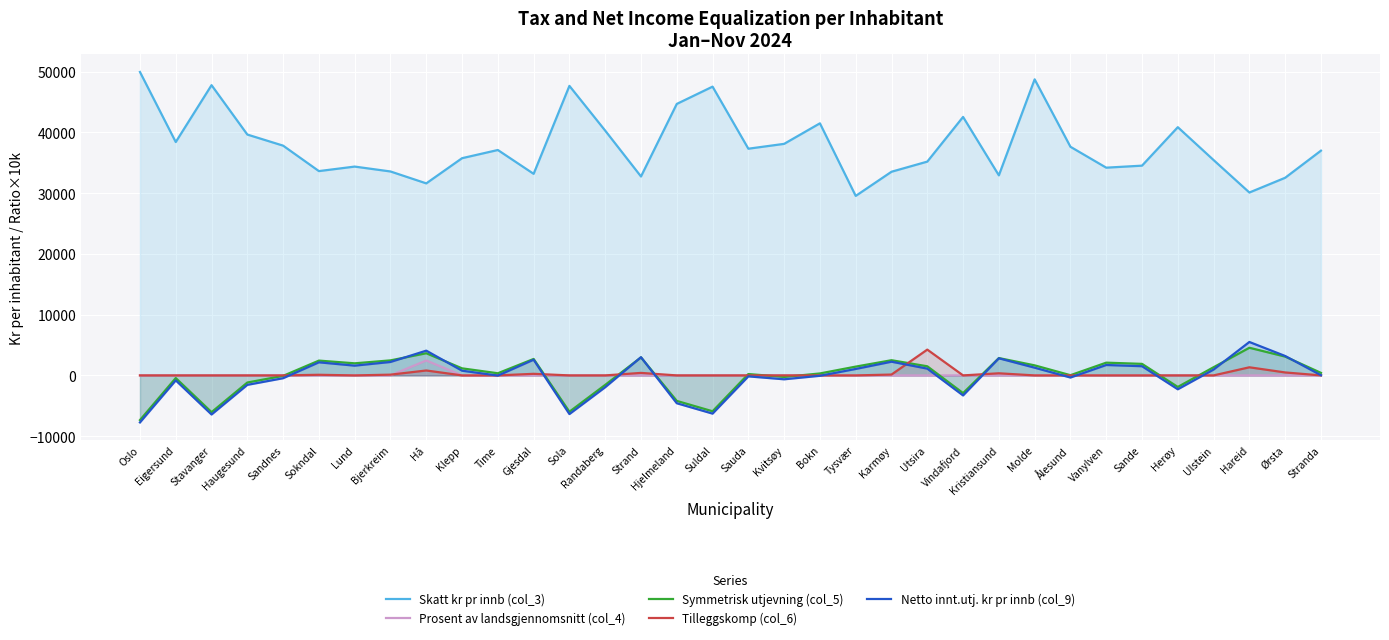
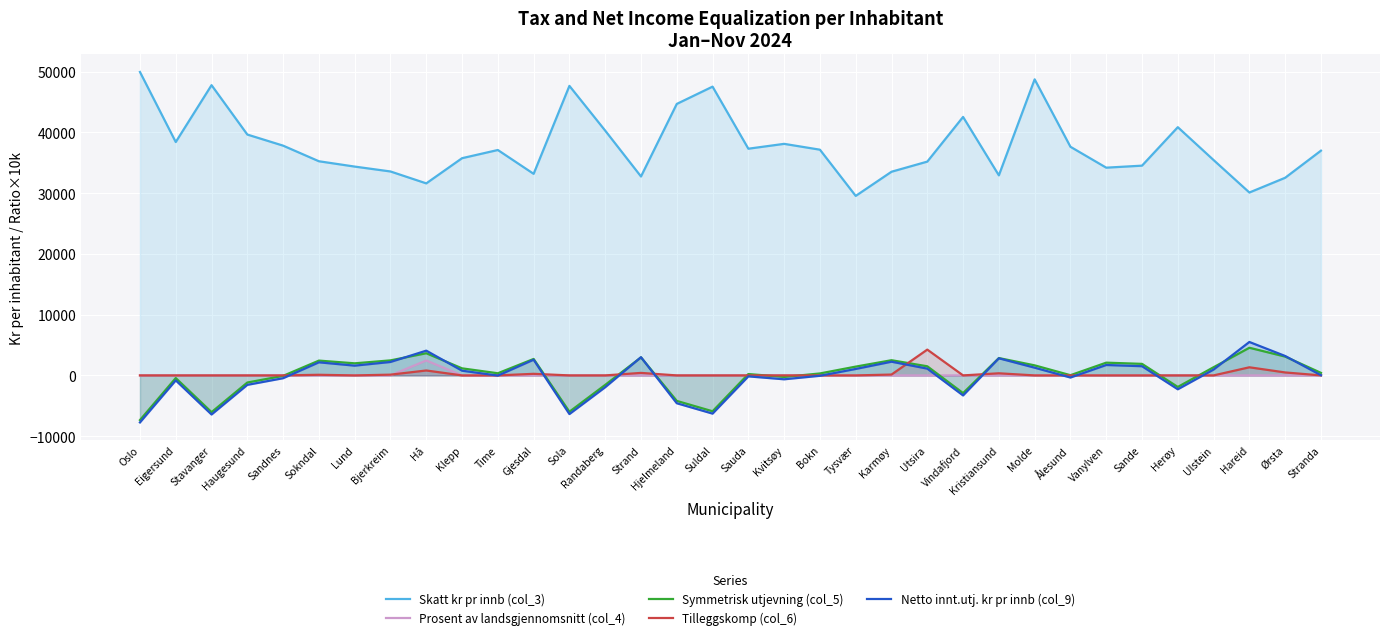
  {
    "Skatt kr pr innb (col_3)": {
      "Oslo": 50000,
      "Eigersund": 38000,
      "Stavanger": 48000,
      "Haugesund": 40000,
      "Sandnes": 38000,
-     "Sokndal": 34000,
+     "Sokndal": 35000,
      "Lund": 34000,
      "Bjerkreim": 34000,
      "Hå": 32000,
      "Klepp": 36000,
      "Time": 37000,
      "Gjesdal": 33000,
      "Sola": 48000,
      "Randaberg": 40000,
      "Strand": 33000,
      "Hjelmeland": 45000,
      "Suldal": 48000,
      "Sauda": 37000,
      "Kvitsøy": 38000,
-     "Bokn": 41000,
+     "Bokn": 37000,
      "Tysvær": 30000,
      "Karmøy": 34000,
      "Utsira": 35000,
      "Vindafjord": 43000,
      "Kristiansund": 33000,
      "Molde": 49000,
      "Ålesund": 38000,
      "Vanylven": 34000,
      "Sande": 35000,
      "Herøy": 41000,
      "Ulstein": 35000,
      "Hareid": 30000,
      "Ørsta": 33000,
      "Stranda": 37000
    },
    "Prosent av landsgjennomsnitt (col_4)": {
      "Hå": 2000,
      "Utsira": 0,
      "Hareid": 0,
      "Ørsta": 0
    },
    "Tilleggskomp (col_6)": {
      "Hå": 1000,
      "Utsira": 4000,
      "Hareid": 1000,
      "Ørsta": 0
    }
  }
